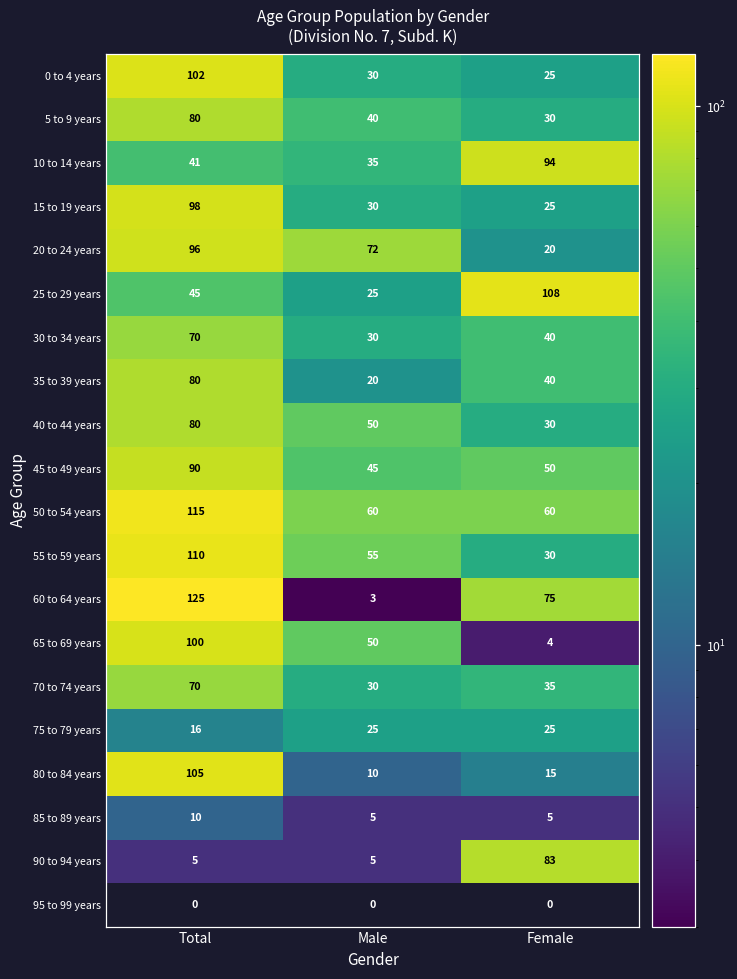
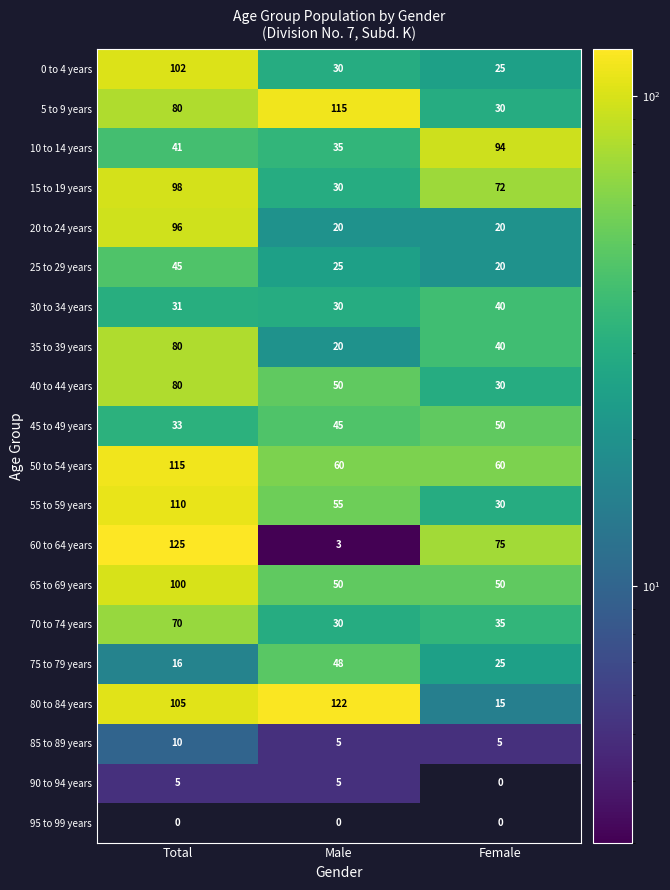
  {
    "0 to 4 years": {
      "Total": 102,
      "Male": 30,
      "Female": 25
    },
    "5 to 9 years": {
      "Total": 80,
-     "Male": 40,
+     "Male": 115,
      "Female": 30
    },
    "10 to 14 years": {
      "Total": 41,
      "Male": 35,
      "Female": 94
    },
    "15 to 19 years": {
      "Total": 98,
      "Male": 30,
-     "Female": 25
+     "Female": 72
    },
    "20 to 24 years": {
      "Total": 96,
-     "Male": 72,
+     "Male": 20,
      "Female": 20
    },
    "25 to 29 years": {
      "Total": 45,
      "Male": 25,
-     "Female": 108
+     "Female": 20
    },
    "30 to 34 years": {
-     "Total": 70,
+     "Total": 31,
      "Male": 30,
      "Female": 40
    },
    "35 to 39 years": {
      "Total": 80,
      "Male": 20,
      "Female": 40
    },
    "40 to 44 years": {
      "Total": 80,
      "Male": 50,
      "Female": 30
    },
    "45 to 49 years": {
-     "Total": 90,
+     "Total": 33,
      "Male": 45,
      "Female": 50
    },
    "50 to 54 years": {
      "Total": 115,
      "Male": 60,
      "Female": 60
    },
    "55 to 59 years": {
      "Total": 110,
      "Male": 55,
      "Female": 30
    },
    "60 to 64 years": {
      "Total": 125,
      "Male": 3,
      "Female": 75
    },
    "65 to 69 years": {
      "Total": 100,
      "Male": 50,
-     "Female": 4
+     "Female": 50
    },
    "70 to 74 years": {
      "Total": 70,
      "Male": 30,
      "Female": 35
    },
    "75 to 79 years": {
      "Total": 16,
-     "Male": 25,
+     "Male": 48,
      "Female": 25
    },
    "80 to 84 years": {
      "Total": 105,
-     "Male": 10,
+     "Male": 122,
      "Female": 15
    },
    "85 to 89 years": {
      "Total": 10,
      "Male": 5,
      "Female": 5
    },
    "90 to 94 years": {
      "Total": 5,
      "Male": 5,
-     "Female": 83
+     "Female": 0
    },
    "95 to 99 years": {
      "Total": 0,
      "Male": 0,
      "Female": 0
    }
  }
